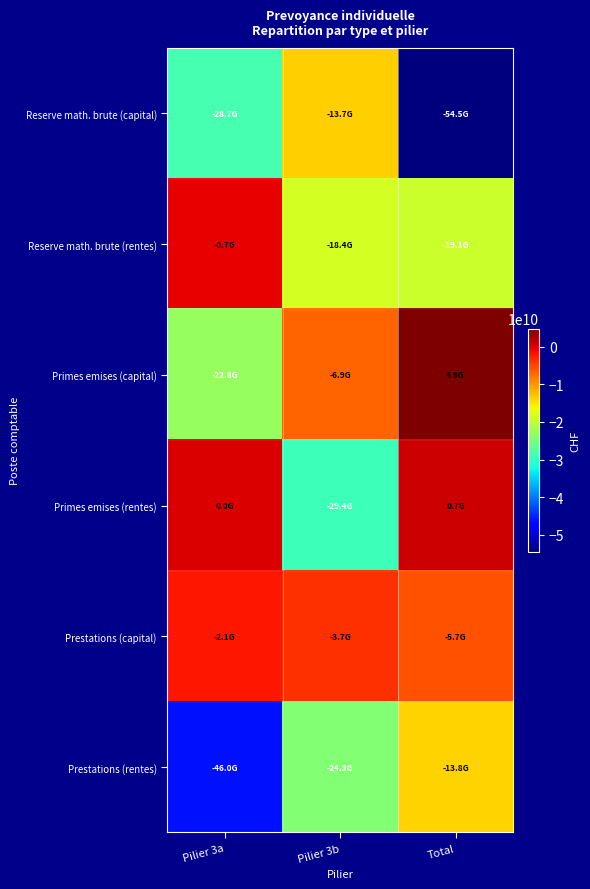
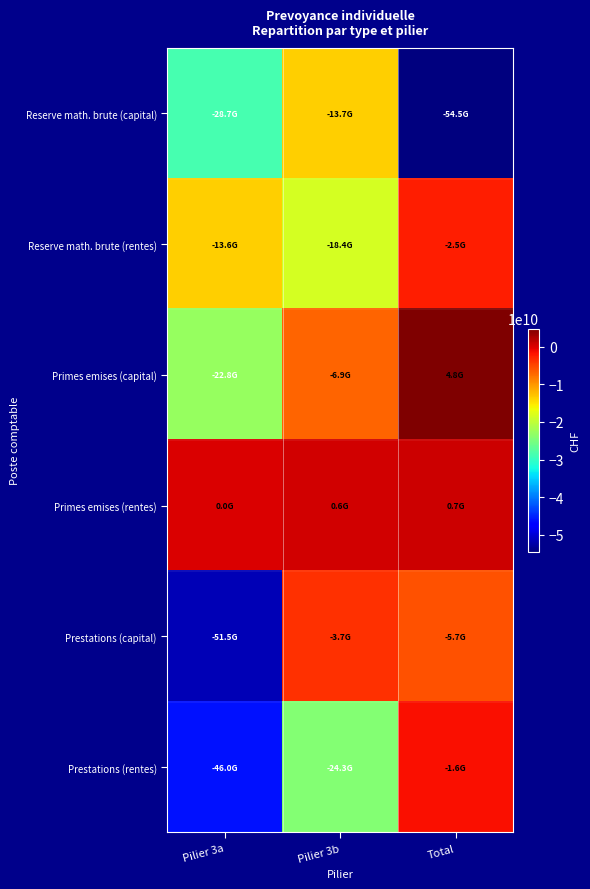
  {
    "Reserve math. brute (capital)": {
      "Pilier 3a": "-28.7G",
      "Pilier 3b": "-13.7G",
      "Total": "-54.5G"
    },
    "Reserve math. brute (rentes)": {
-     "Pilier 3a": "-0.7G",
+     "Pilier 3a": "-13.6G",
      "Pilier 3b": "-18.4G",
-     "Total": "-19.1G"
+     "Total": "-2.5G"
    },
    "Primes emises (capital)": {
      "Pilier 3a": "-22.8G",
      "Pilier 3b": "-6.9G",
      "Total": "4.8G"
    },
    "Primes emises (rentes)": {
      "Pilier 3a": "0.0G",
-     "Pilier 3b": "-29.4G",
+     "Pilier 3b": "0.6G",
      "Total": "0.7G"
    },
    "Prestations (capital)": {
-     "Pilier 3a": "-2.1G",
+     "Pilier 3a": "-51.5G",
      "Pilier 3b": "-3.7G",
      "Total": "-5.7G"
    },
    "Prestations (rentes)": {
      "Pilier 3a": "-46.0G",
      "Pilier 3b": "-24.3G",
-     "Total": "-13.8G"
+     "Total": "-1.6G"
    }
  }
